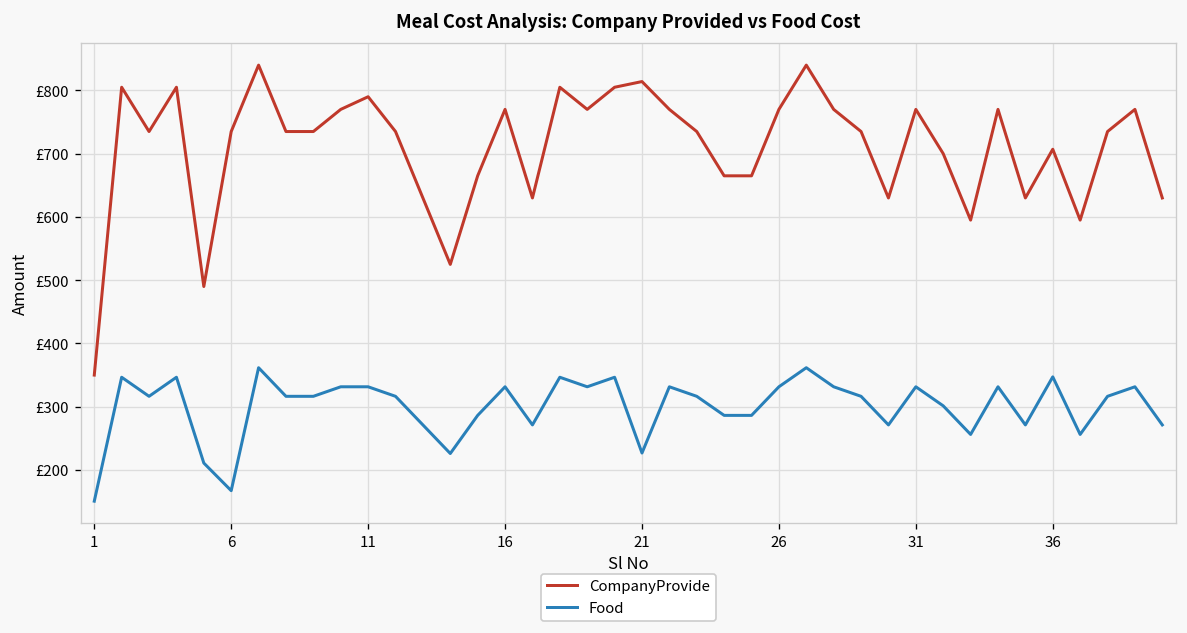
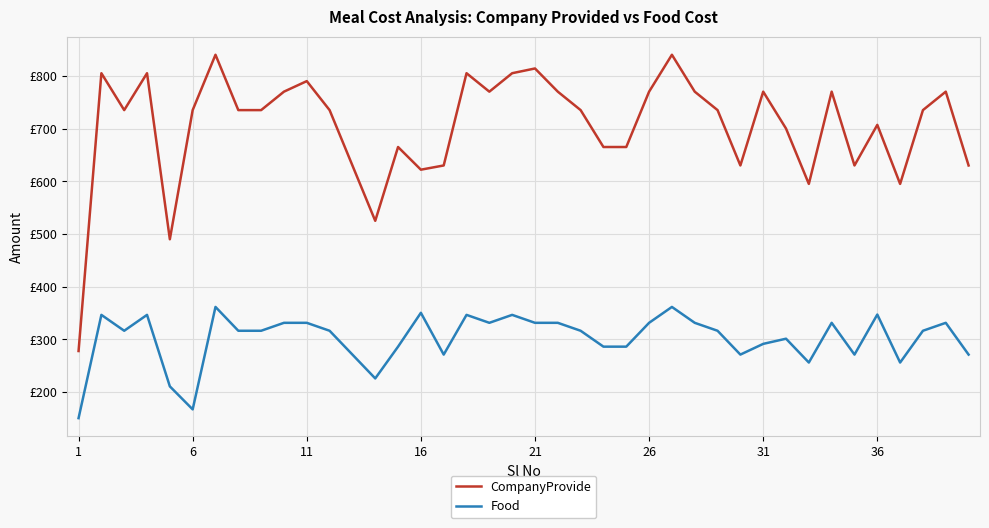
  {
    "CompanyProvide": {
-     "1": "£350",
+     "1": "£280",
      "6": "£740",
      "11": "£790",
-     "16": "£770",
+     "16": "£620",
      "21": "£810",
      "26": "£770",
      "31": "£770",
      "36": "£710"
    },
    "Food": {
      "1": "£150",
      "6": "£170",
      "11": "£330",
-     "16": "£330",
-     "21": "£230",
+     "16": "£350",
+     "21": "£330",
      "26": "£330",
-     "31": "£330",
+     "31": "£290",
      "36": "£350"
    }
  }
